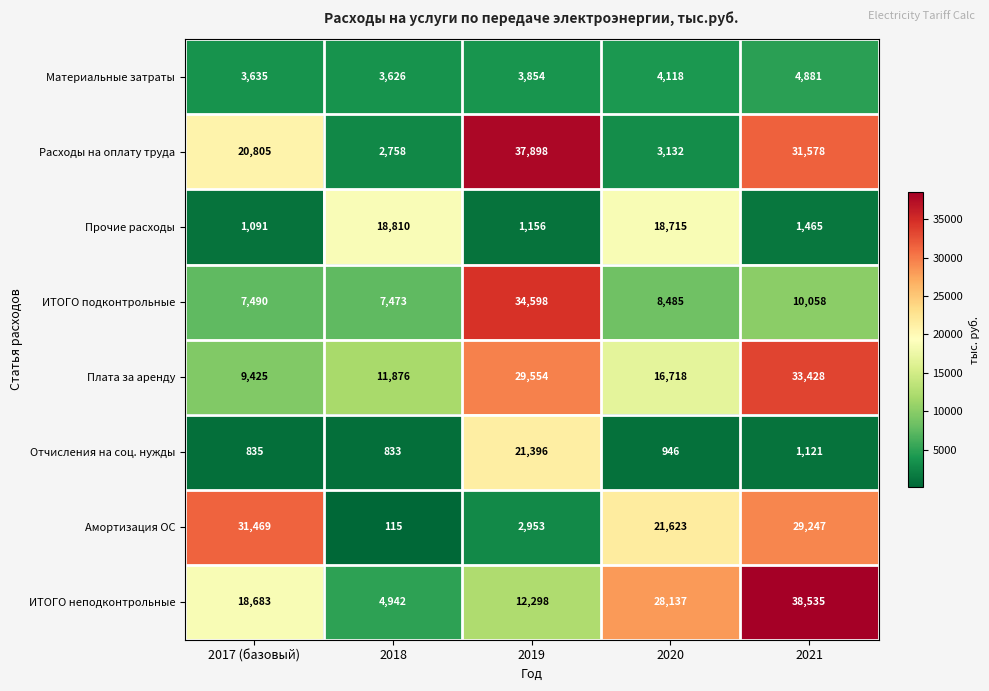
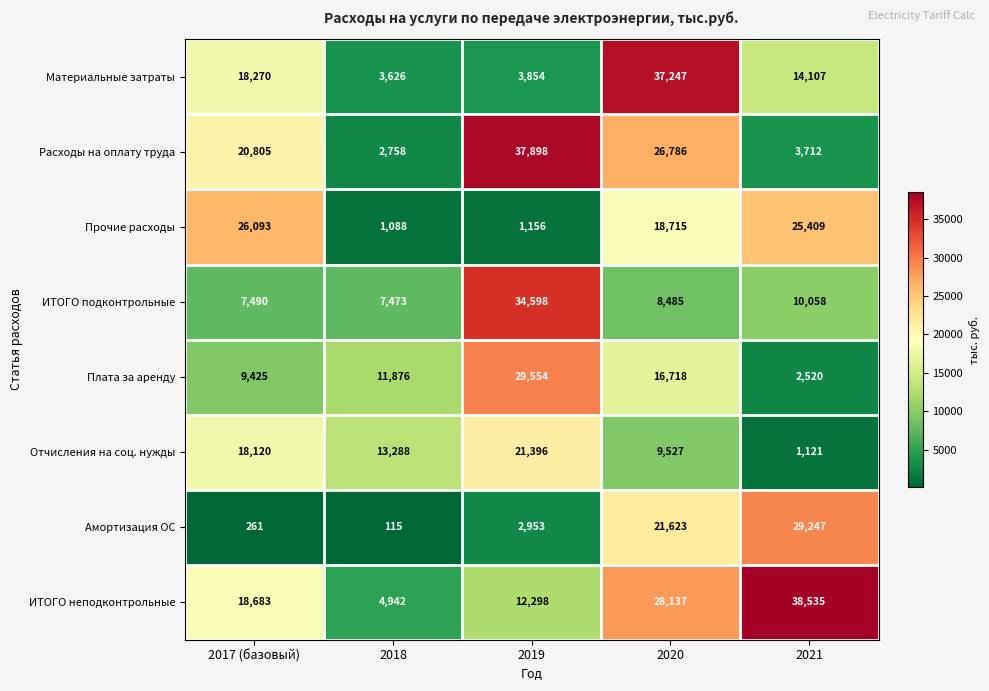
  {
    "Материальные затраты": {
-     "2017 (базовый)": "3,635",
+     "2017 (базовый)": "18,270",
      "2018": "3,626",
      "2019": "3,854",
-     "2020": "4,118",
-     "2021": "4,881"
+     "2020": "37,247",
+     "2021": "14,107"
    },
    "Расходы на оплату труда": {
      "2017 (базовый)": "20,805",
      "2018": "2,758",
      "2019": "37,898",
-     "2020": "3,132",
-     "2021": "31,578"
+     "2020": "26,786",
+     "2021": "3,712"
    },
    "Прочие расходы": {
-     "2017 (базовый)": "1,091",
-     "2018": "18,810",
+     "2017 (базовый)": "26,093",
+     "2018": "1,088",
      "2019": "1,156",
      "2020": "18,715",
-     "2021": "1,465"
+     "2021": "25,409"
    },
    "ИТОГО подконтрольные": {
      "2017 (базовый)": "7,490",
      "2018": "7,473",
      "2019": "34,598",
      "2020": "8,485",
      "2021": "10,058"
    },
    "Плата за аренду": {
      "2017 (базовый)": "9,425",
      "2018": "11,876",
      "2019": "29,554",
      "2020": "16,718",
-     "2021": "33,428"
+     "2021": "2,520"
    },
    "Отчисления на соц. нужды": {
-     "2017 (базовый)": "835",
-     "2018": "833",
+     "2017 (базовый)": "18,120",
+     "2018": "13,288",
      "2019": "21,396",
-     "2020": "946",
+     "2020": "9,527",
      "2021": "1,121"
    },
    "Амортизация ОС": {
-     "2017 (базовый)": "31,469",
+     "2017 (базовый)": "261",
      "2018": "115",
      "2019": "2,953",
      "2020": "21,623",
      "2021": "29,247"
    },
    "ИТОГО неподконтрольные": {
      "2017 (базовый)": "18,683",
      "2018": "4,942",
      "2019": "12,298",
      "2020": "28,137",
      "2021": "38,535"
    }
  }
